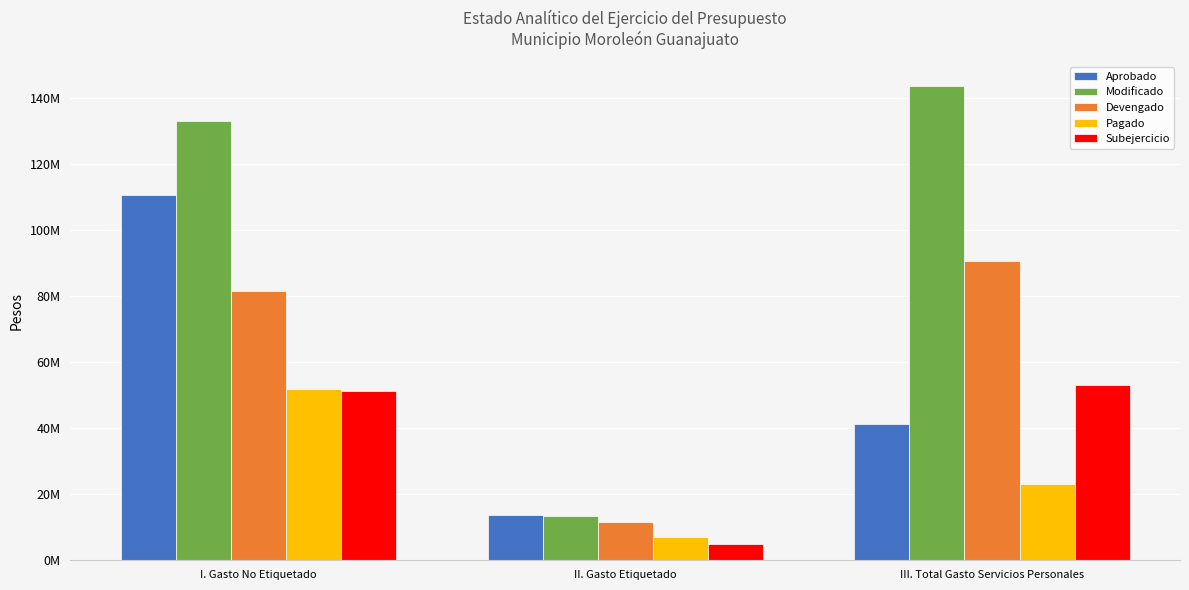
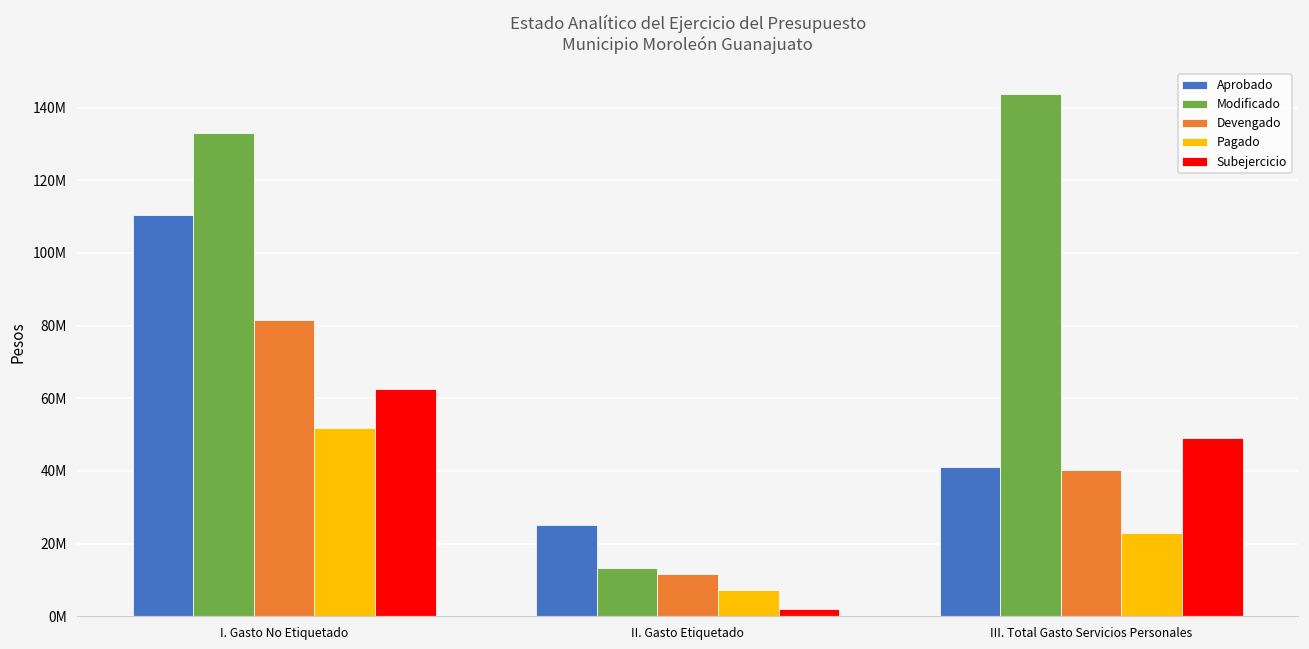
  {
    "Aprobado": {
      "I. Gasto No Etiquetado": 111000000,
-     "II. Gasto Etiquetado": 14000000,
+     "II. Gasto Etiquetado": 25000000,
      "III. Total Gasto Servicios Personales": 41000000
    },
    "Modificado": {
      "I. Gasto No Etiquetado": 133000000,
      "II. Gasto Etiquetado": 13000000,
      "III. Total Gasto Servicios Personales": 144000000
    },
    "Devengado": {
      "I. Gasto No Etiquetado": 82000000,
      "II. Gasto Etiquetado": 12000000,
-     "III. Total Gasto Servicios Personales": 91000000
+     "III. Total Gasto Servicios Personales": 40000000
    },
    "Pagado": {
      "I. Gasto No Etiquetado": 52000000,
      "II. Gasto Etiquetado": 7000000,
      "III. Total Gasto Servicios Personales": 23000000
    },
    "Subejercicio": {
-     "I. Gasto No Etiquetado": 51000000,
-     "II. Gasto Etiquetado": 5000000,
-     "III. Total Gasto Servicios Personales": 53000000
+     "I. Gasto No Etiquetado": 62000000,
+     "II. Gasto Etiquetado": 2000000,
+     "III. Total Gasto Servicios Personales": 49000000
    }
  }
